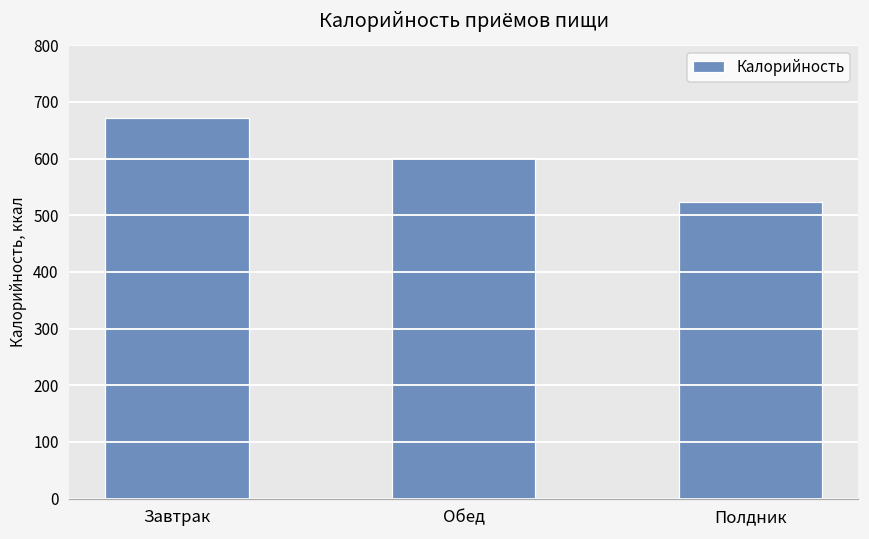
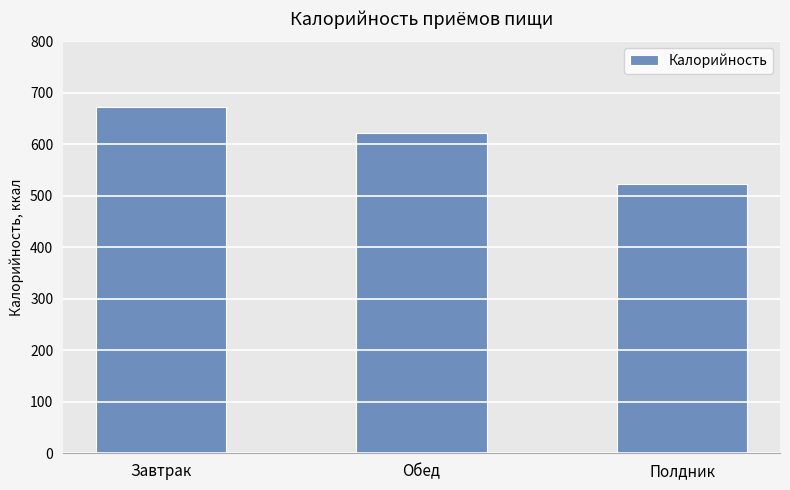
  {
    "Завтрак": 670,
-   "Обед": 600,
+   "Обед": 620,
    "Полдник": 520
  }
